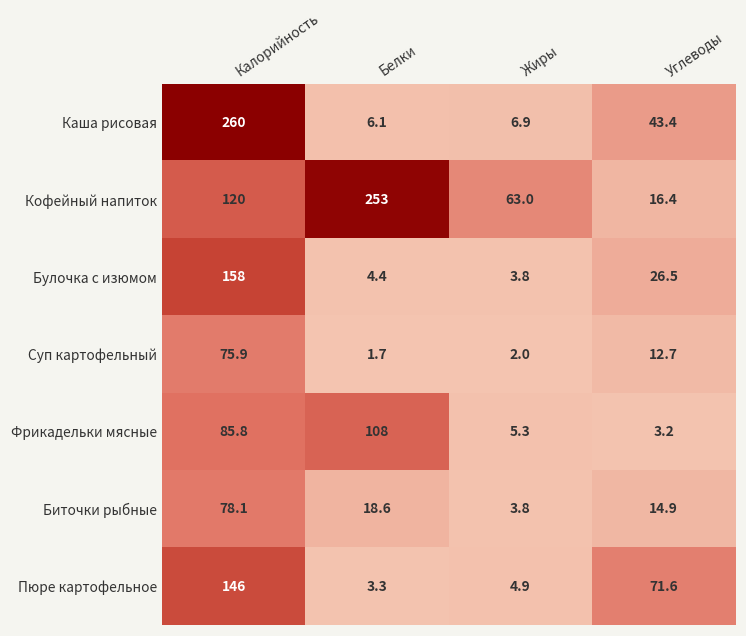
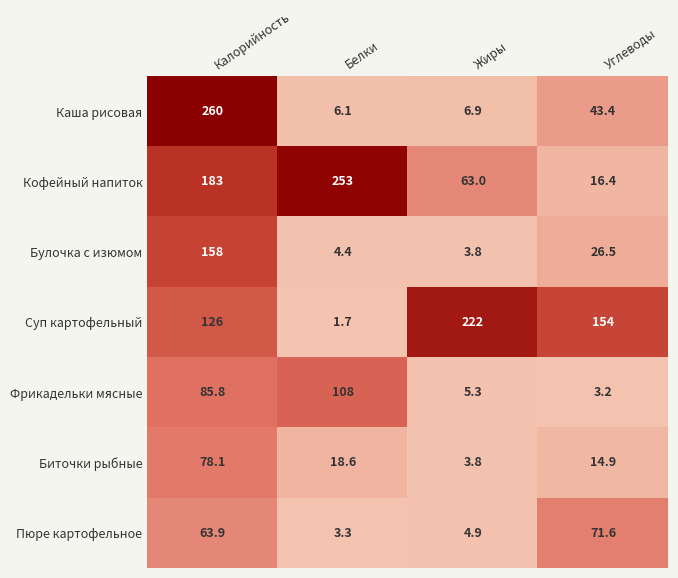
  {
    "Каша рисовая": {
      "Калорийность": 260,
      "Белки": 6.1,
      "Жиры": 6.9,
      "Углеводы": 43.4
    },
    "Кофейный напиток": {
-     "Калорийность": 120,
+     "Калорийность": 183,
      "Белки": 253,
      "Жиры": 63.0,
      "Углеводы": 16.4
    },
    "Булочка с изюмом": {
      "Калорийность": 158,
      "Белки": 4.4,
      "Жиры": 3.8,
      "Углеводы": 26.5
    },
    "Суп картофельный": {
-     "Калорийность": 75.9,
+     "Калорийность": 126,
      "Белки": 1.7,
-     "Жиры": 2.0,
-     "Углеводы": 12.7
+     "Жиры": 222,
+     "Углеводы": 154
    },
    "Фрикадельки мясные": {
      "Калорийность": 85.8,
      "Белки": 108,
      "Жиры": 5.3,
      "Углеводы": 3.2
    },
    "Биточки рыбные": {
      "Калорийность": 78.1,
      "Белки": 18.6,
      "Жиры": 3.8,
      "Углеводы": 14.9
    },
    "Пюре картофельное": {
-     "Калорийность": 146,
+     "Калорийность": 63.9,
      "Белки": 3.3,
      "Жиры": 4.9,
      "Углеводы": 71.6
    }
  }
